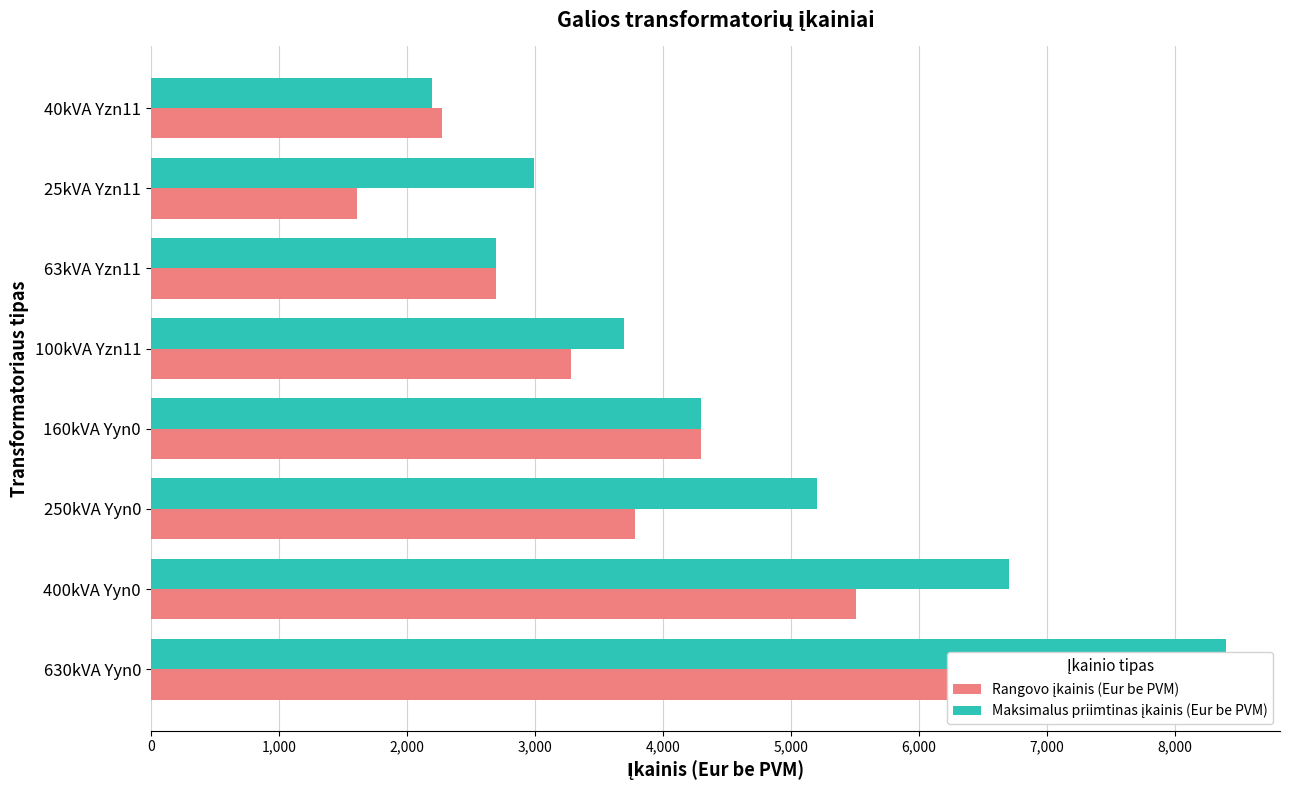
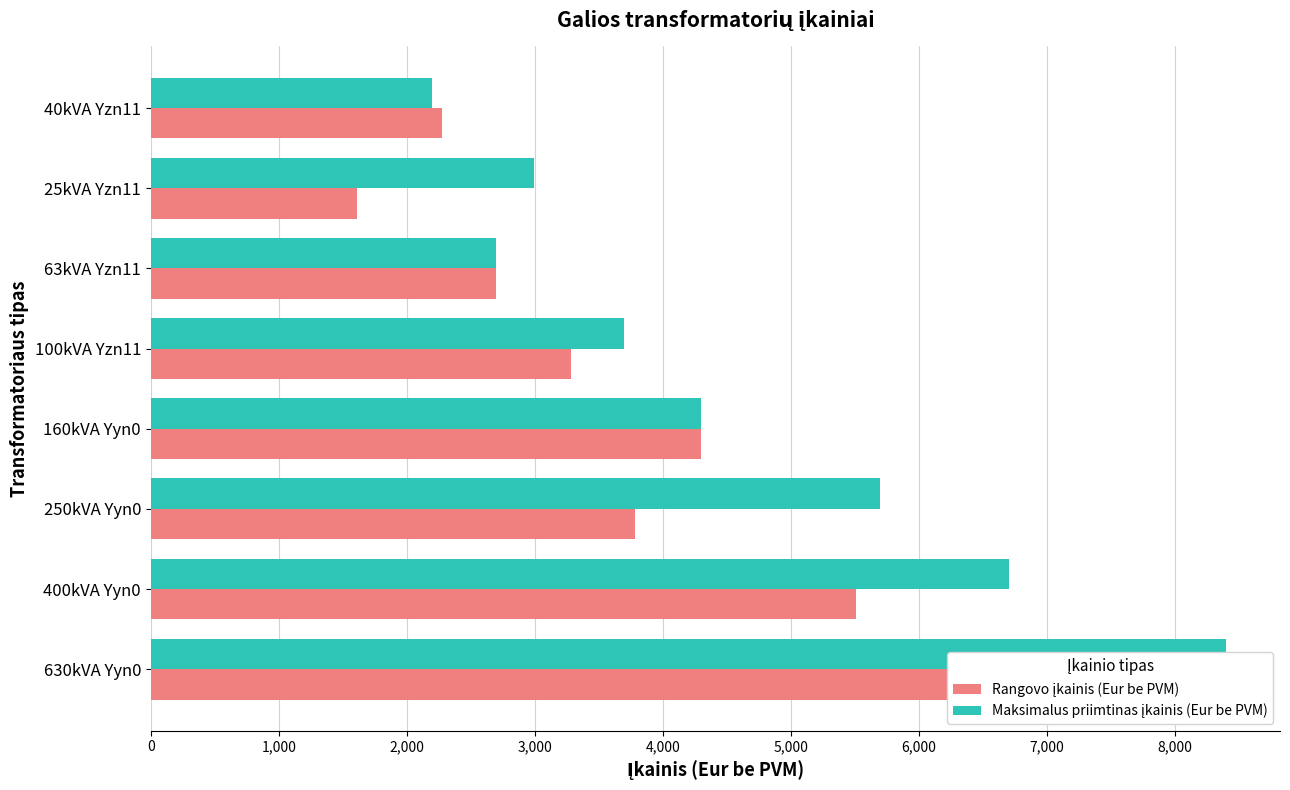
  {
    "Rangovo įkainis (Eur be PVM)": {
      "40kVA Yzn11": "2,280",
      "25kVA Yzn11": "1,610",
      "63kVA Yzn11": "2,700",
      "100kVA Yzn11": "3,280",
      "160kVA Yyn0": "4,300",
      "250kVA Yyn0": "3,780",
      "400kVA Yyn0": "5,510"
    },
    "Maksimalus priimtinas įkainis (Eur be PVM)": {
      "40kVA Yzn11": "2,200",
      "25kVA Yzn11": "2,990",
      "63kVA Yzn11": "2,700",
      "100kVA Yzn11": "3,700",
      "160kVA Yyn0": "4,300",
-     "250kVA Yyn0": "5,200",
+     "250kVA Yyn0": "5,700",
      "400kVA Yyn0": "6,700"
    }
  }
